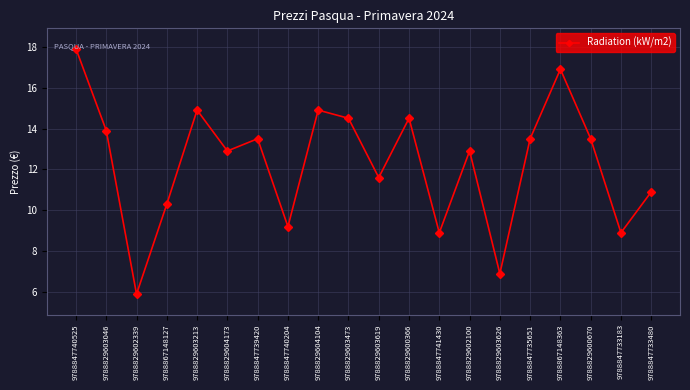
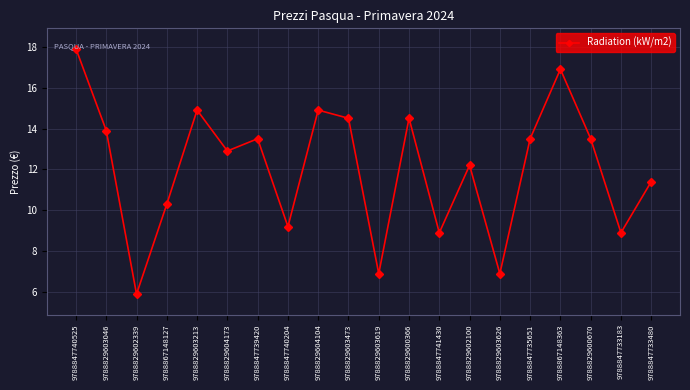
  {
    "9788829603046": 13.9,
    "9788829602339": 5.9,
    "9788867148127": 10.3,
    "9788829603213": 14.9,
    "9788829604173": 12.9,
    "9788847739420": 13.5,
    "9788847740204": 9.2,
    "9788829604104": 14.9,
    "9788829603473": 14.5,
-   "9788829603619": 11.6,
+   "9788829603619": 6.9,
    "9788829600366": 14.5,
    "9788847741430": 8.9,
-   "9788829602100": 12.9,
+   "9788829602100": 12.2,
    "9788829603626": 6.9,
    "9788847735651": 13.5,
    "9788867148363": 16.9,
    "9788829600670": 13.5,
    "9788847733183": 8.9,
-   "9788847733480": 10.9
+   "9788847733480": 11.4
  }
